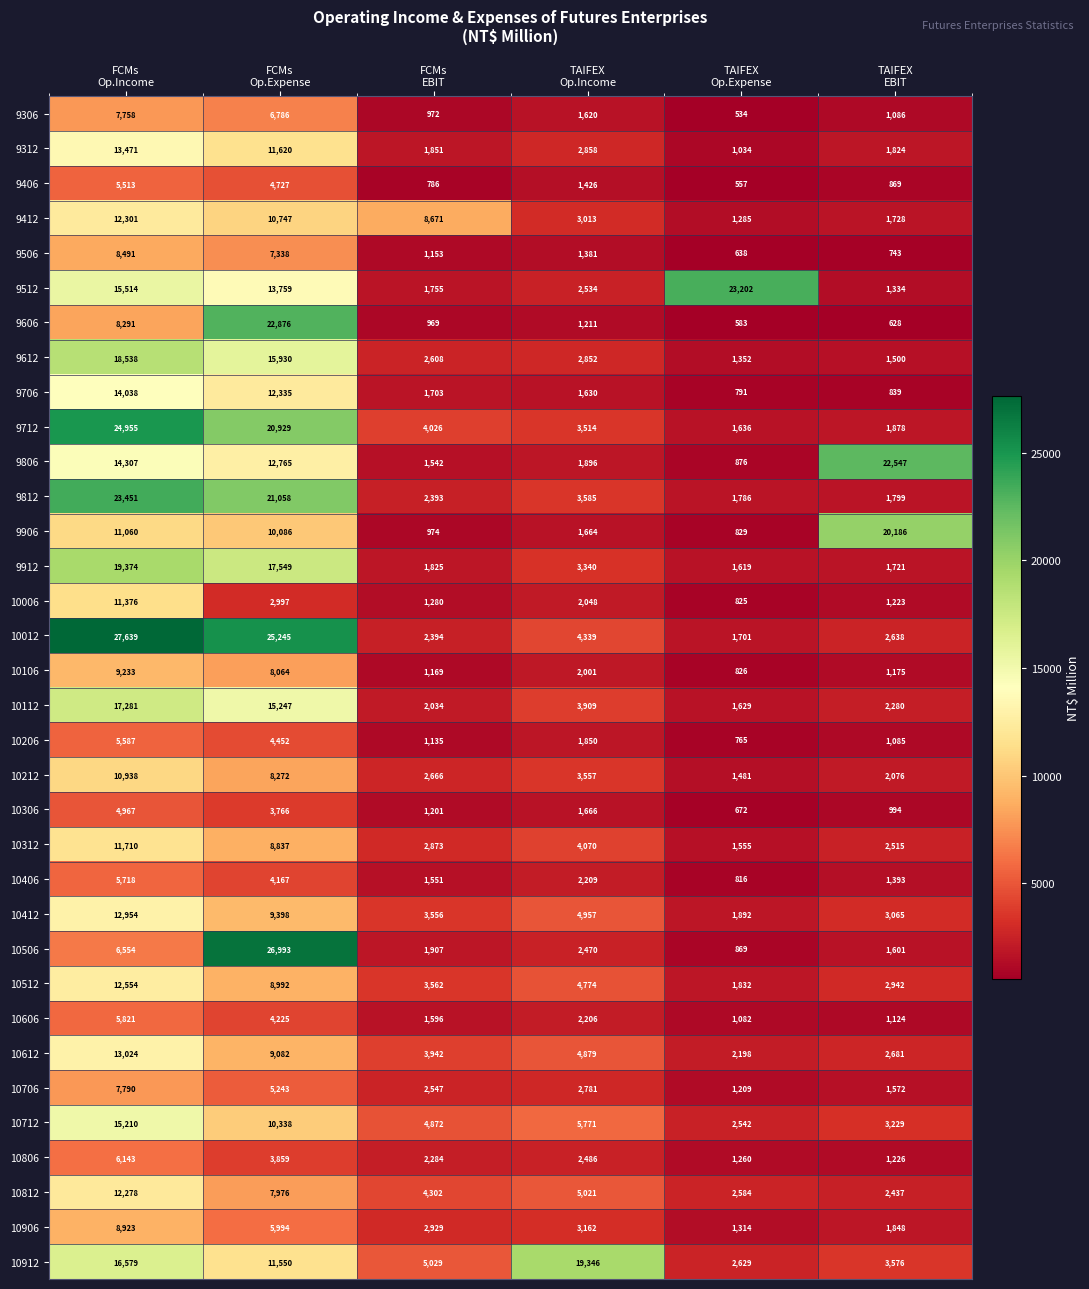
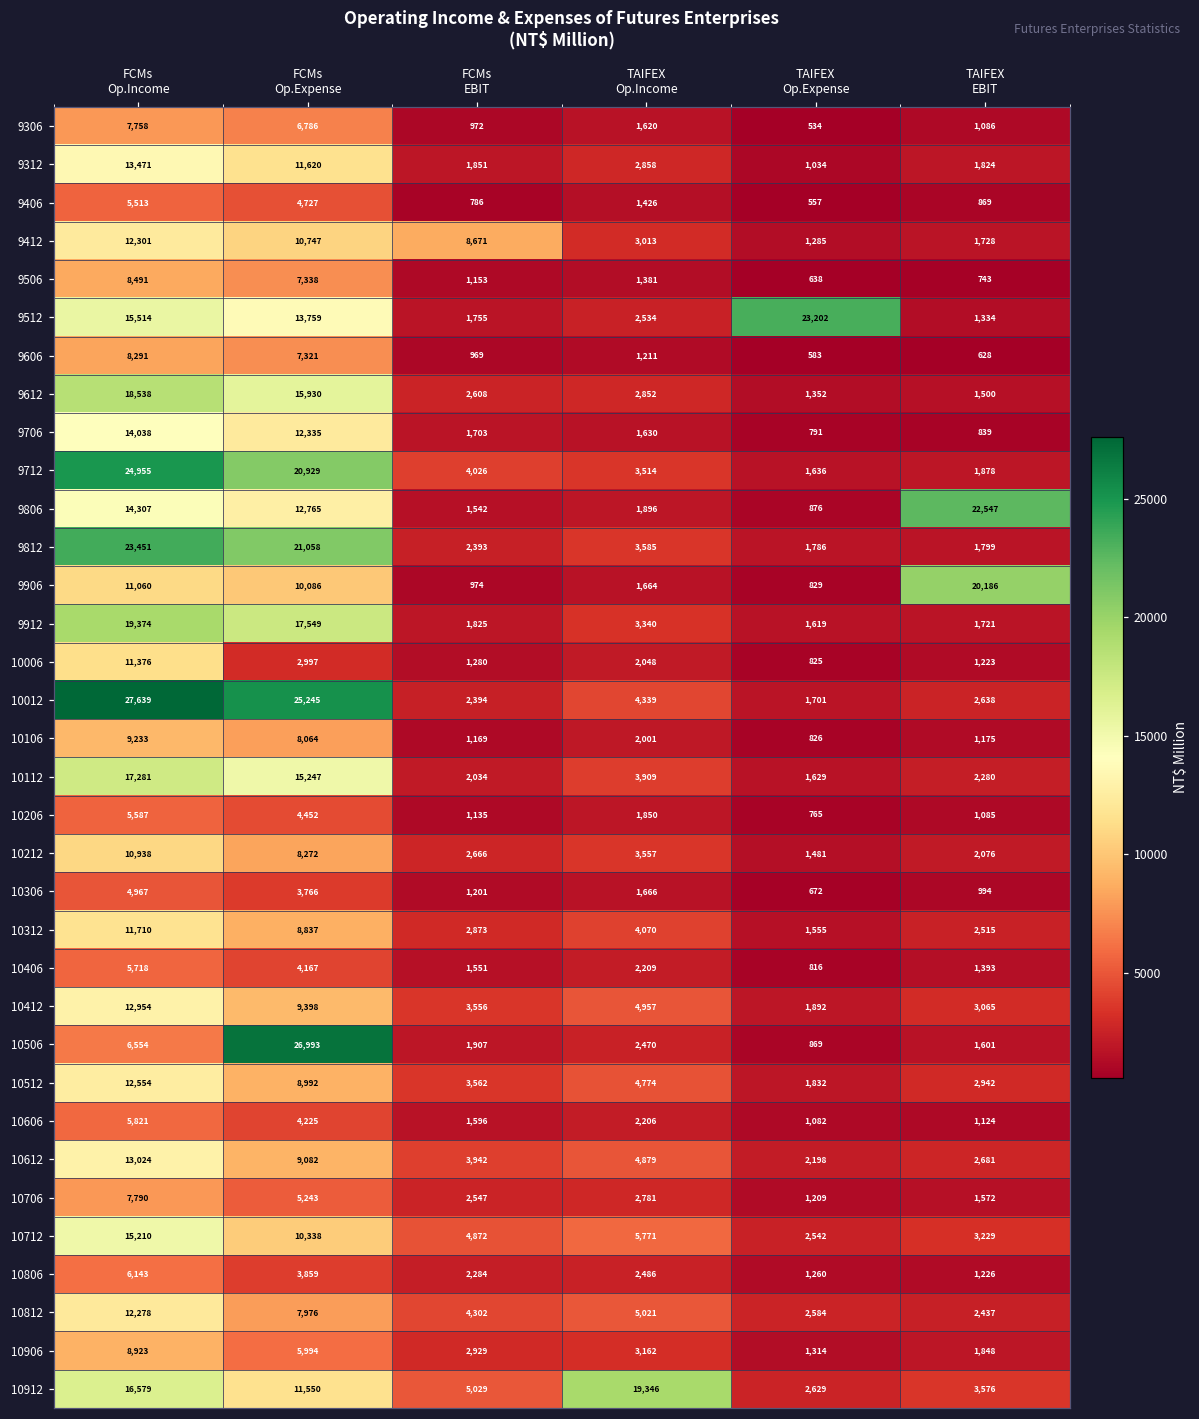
  {
    "9606": {
      "FCMs Op.Income": "8,291",
-     "FCMs Op.Expense": "22,876",
+     "FCMs Op.Expense": "7,321",
      "FCMs EBIT": "969",
      "TAIFEX Op.Income": "1,211",
      "TAIFEX Op.Expense": "583",
      "TAIFEX EBIT": "628"
    }
  }
